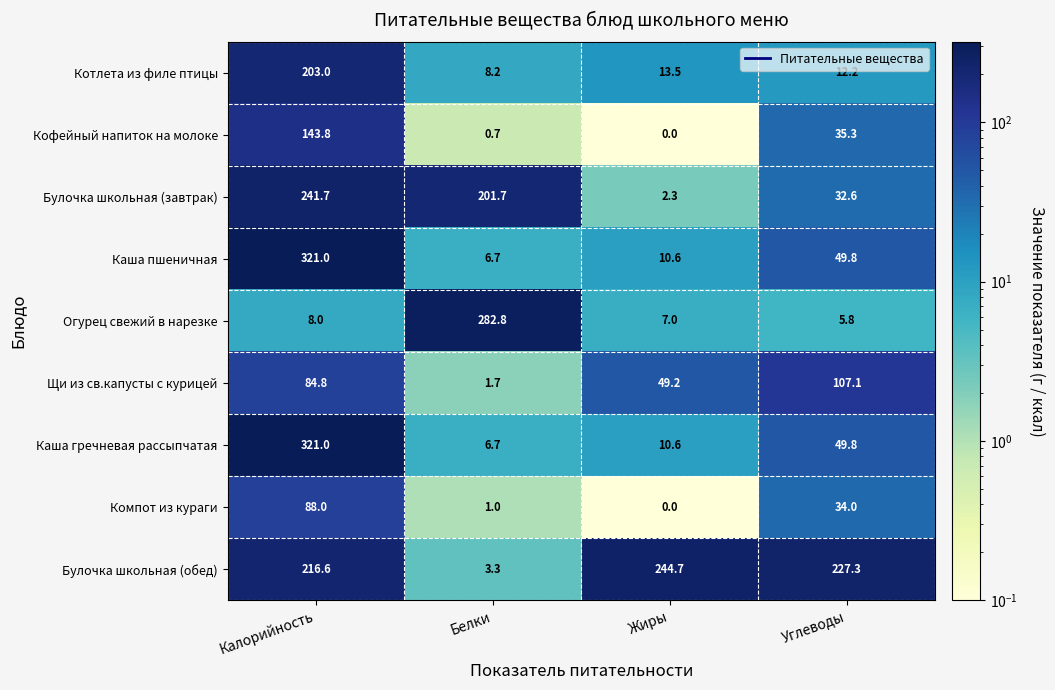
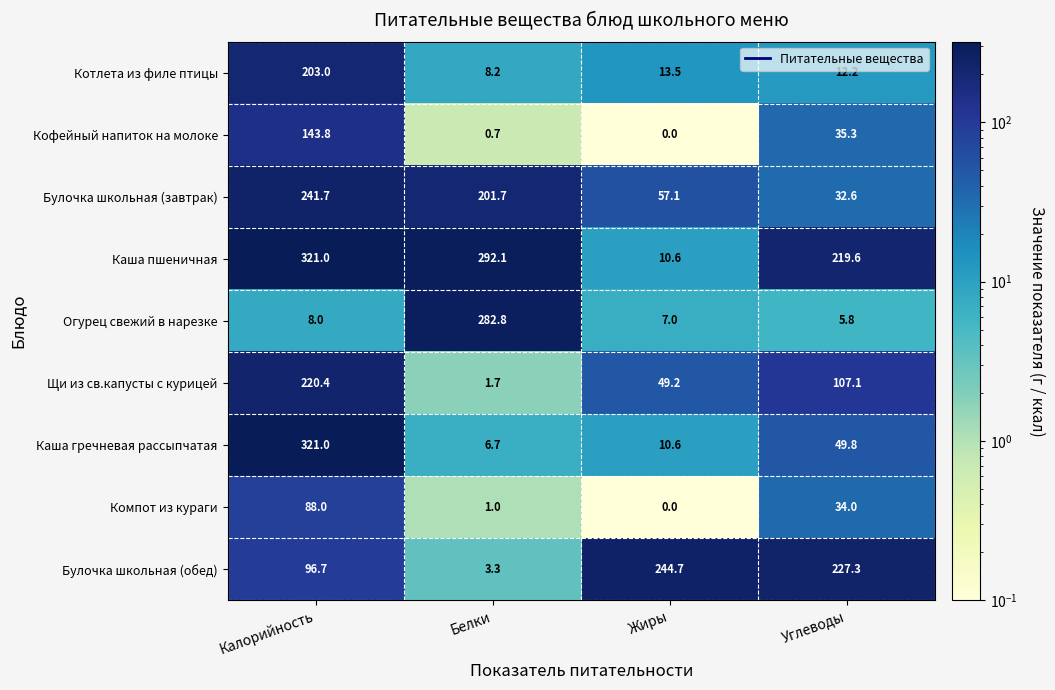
  {
    "Котлета из филе птицы": {
      "Калорийность": 203.0,
      "Белки": 8.2,
      "Жиры": 13.5
    },
    "Кофейный напиток на молоке": {
      "Калорийность": 143.8,
      "Белки": 0.7,
      "Жиры": 0.0,
      "Углеводы": 35.3
    },
    "Булочка школьная (завтрак)": {
      "Калорийность": 241.7,
      "Белки": 201.7,
-     "Жиры": 2.3,
+     "Жиры": 57.1,
      "Углеводы": 32.6
    },
    "Каша пшеничная": {
      "Калорийность": 321.0,
-     "Белки": 6.7,
+     "Белки": 292.1,
      "Жиры": 10.6,
-     "Углеводы": 49.8
+     "Углеводы": 219.6
    },
    "Огурец свежий в нарезке": {
      "Калорийность": 8.0,
      "Белки": 282.8,
      "Жиры": 7.0,
      "Углеводы": 5.8
    },
    "Щи из св.капусты с курицей": {
-     "Калорийность": 84.8,
+     "Калорийность": 220.4,
      "Белки": 1.7,
      "Жиры": 49.2,
      "Углеводы": 107.1
    },
    "Каша гречневая рассыпчатая": {
      "Калорийность": 321.0,
      "Белки": 6.7,
      "Жиры": 10.6,
      "Углеводы": 49.8
    },
    "Компот из кураги": {
      "Калорийность": 88.0,
      "Белки": 1.0,
      "Жиры": 0.0,
      "Углеводы": 34.0
    },
    "Булочка школьная (обед)": {
-     "Калорийность": 216.6,
+     "Калорийность": 96.7,
      "Белки": 3.3,
      "Жиры": 244.7,
      "Углеводы": 227.3
    }
  }
